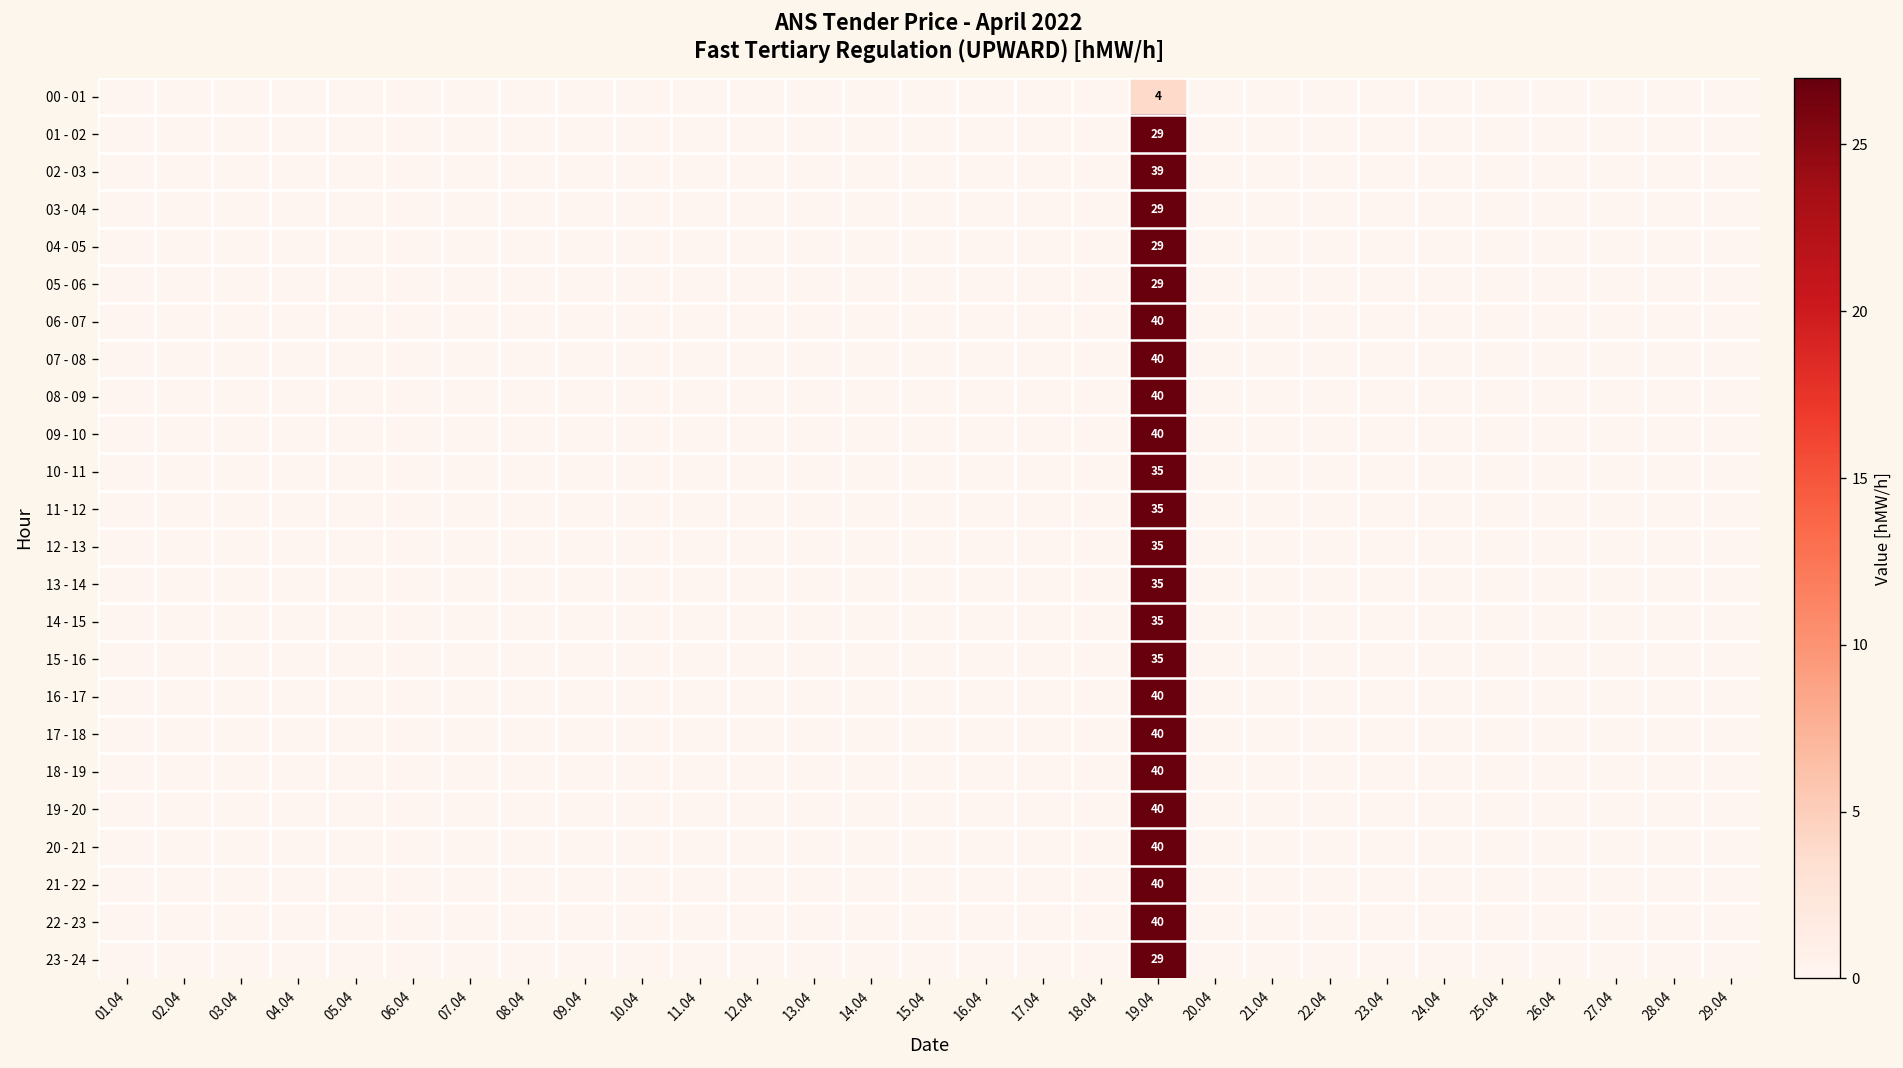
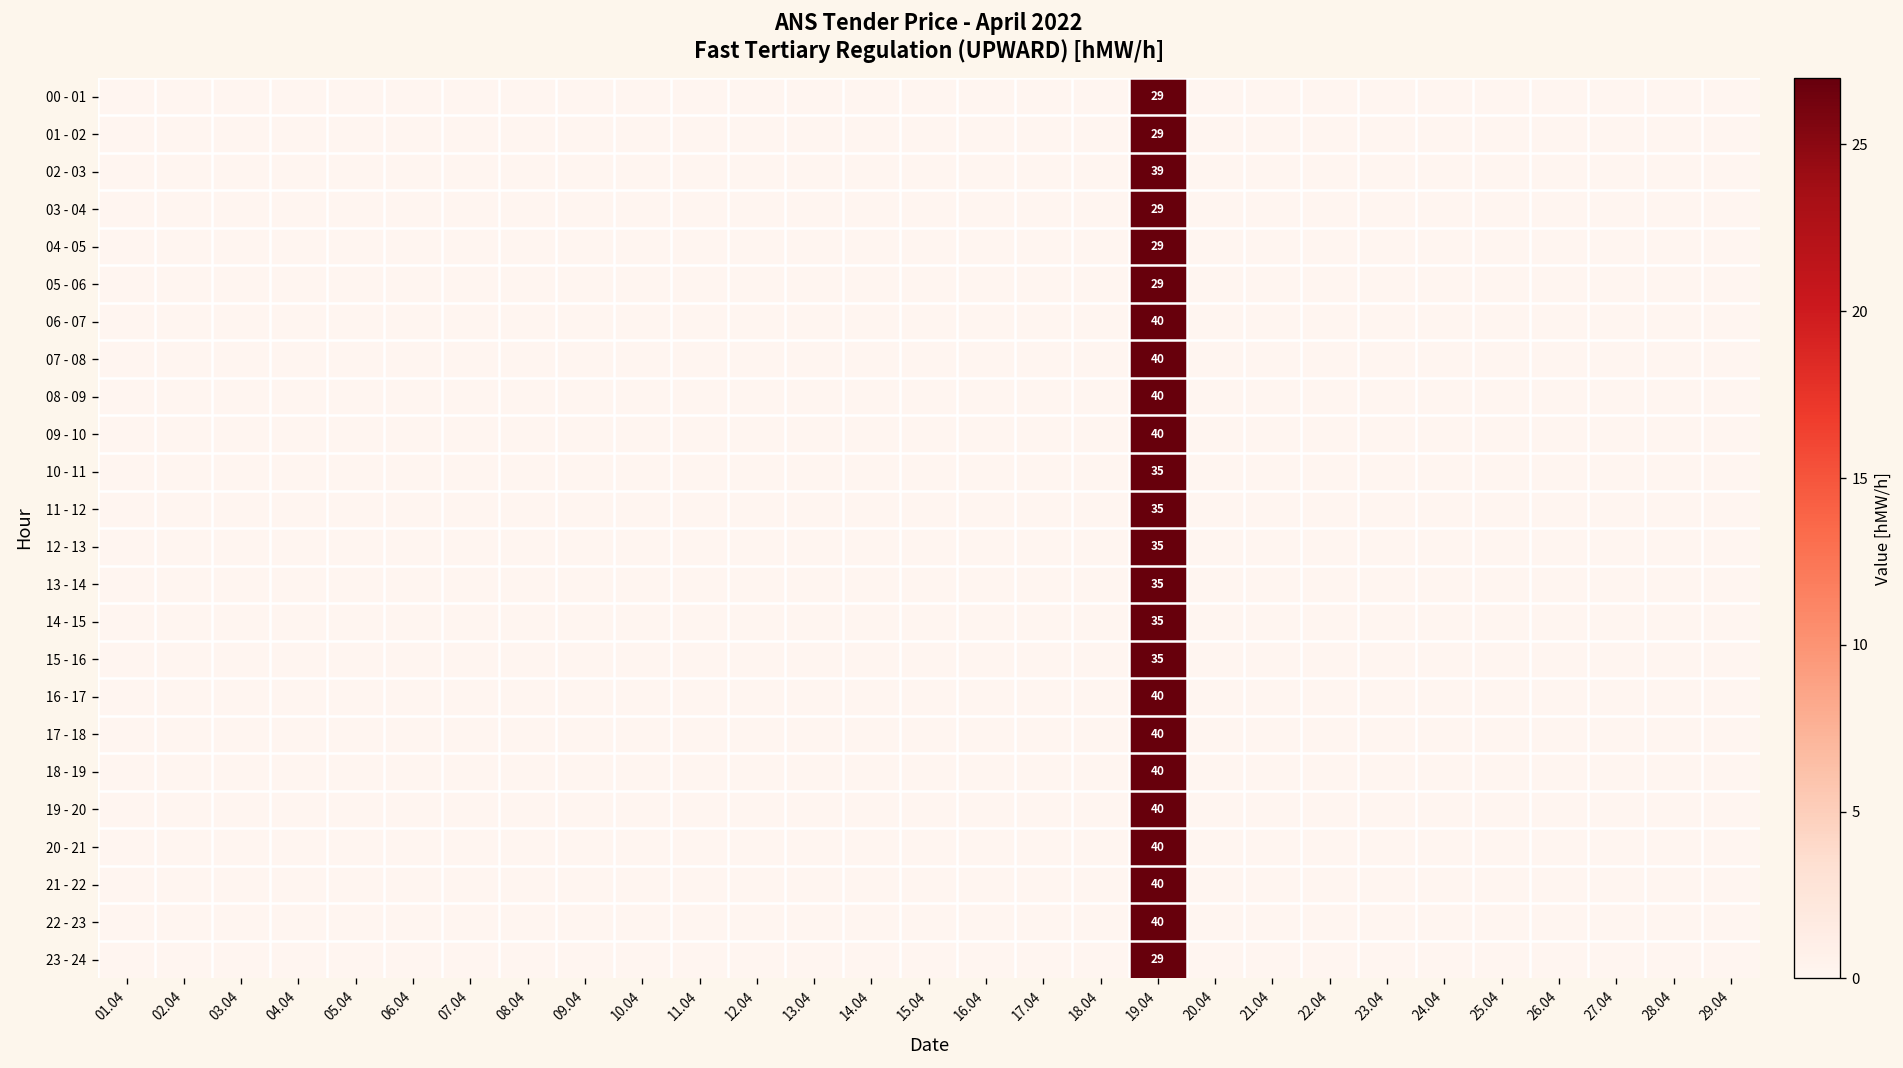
  {
    "00 - 01": {
-     "19.04": 4
+     "19.04": 29
    },
    "01 - 02": {
      "19.04": 29
    },
    "02 - 03": {
      "19.04": 39
    },
    "03 - 04": {
      "19.04": 29
    },
    "04 - 05": {
      "19.04": 29
    },
    "05 - 06": {
      "19.04": 29
    },
    "06 - 07": {
      "19.04": 40
    },
    "07 - 08": {
      "19.04": 40
    },
    "08 - 09": {
      "19.04": 40
    },
    "09 - 10": {
      "19.04": 40
    },
    "10 - 11": {
      "19.04": 35
    },
    "11 - 12": {
      "19.04": 35
    },
    "12 - 13": {
      "19.04": 35
    },
    "13 - 14": {
      "19.04": 35
    },
    "14 - 15": {
      "19.04": 35
    },
    "15 - 16": {
      "19.04": 35
    },
    "16 - 17": {
      "19.04": 40
    },
    "17 - 18": {
      "19.04": 40
    },
    "18 - 19": {
      "19.04": 40
    },
    "19 - 20": {
      "19.04": 40
    },
    "20 - 21": {
      "19.04": 40
    },
    "21 - 22": {
      "19.04": 40
    },
    "22 - 23": {
      "19.04": 40
    },
    "23 - 24": {
      "19.04": 29
    }
  }
